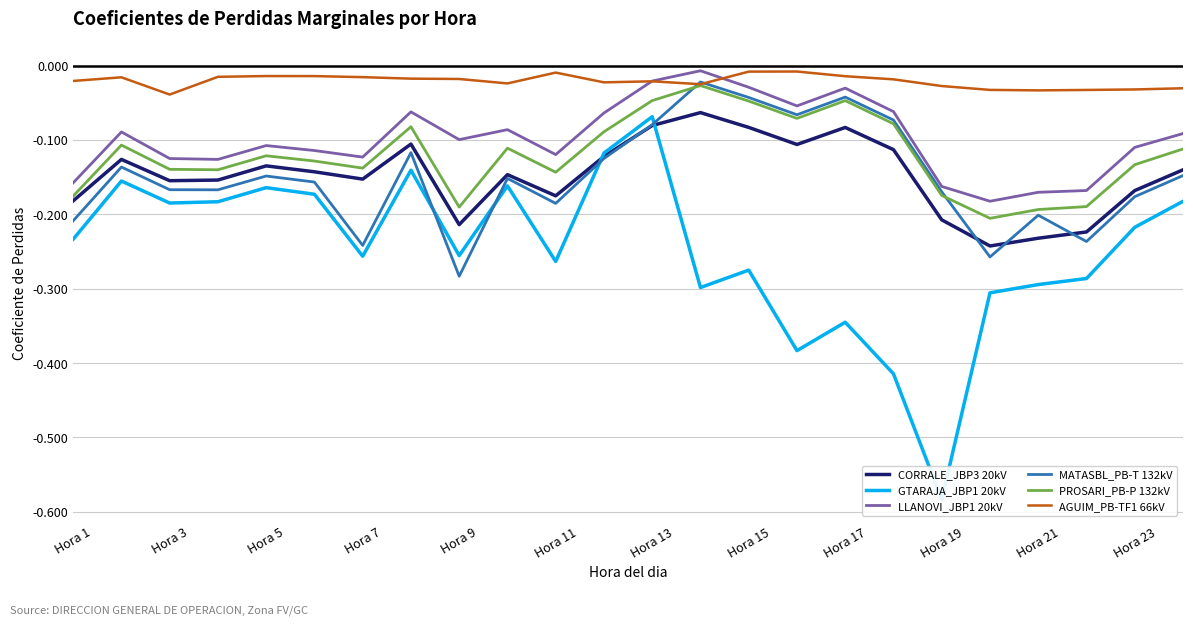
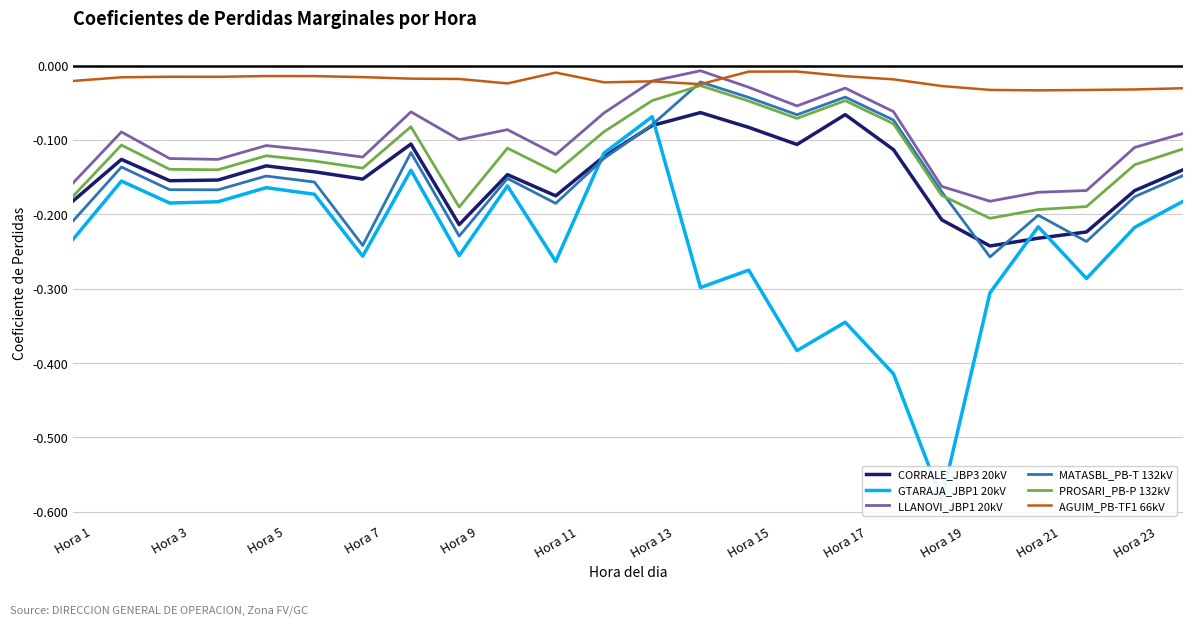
  {
    "CORRALE_JBP3 20kV": {
      "Hora 1": -0.18,
      "Hora 3": -0.15,
      "Hora 5": -0.13,
      "Hora 7": -0.15,
      "Hora 9": -0.21,
      "Hora 11": -0.18,
      "Hora 15": -0.08,
-     "Hora 17": -0.08,
+     "Hora 17": -0.07,
      "Hora 19": -0.21,
      "Hora 21": -0.23,
      "Hora 23": -0.17
    },
    "GTARAJA_JBP1 20kV": {
      "Hora 1": -0.23,
      "Hora 3": -0.18,
      "Hora 5": -0.16,
      "Hora 7": -0.26,
      "Hora 9": -0.26,
      "Hora 11": -0.26,
      "Hora 13": -0.07,
      "Hora 15": -0.28,
      "Hora 17": -0.35,
-     "Hora 21": -0.29,
+     "Hora 21": -0.22,
      "Hora 23": -0.22
    },
    "LLANOVI_JBP1 20kV": {
      "Hora 1": -0.16,
      "Hora 3": -0.12,
      "Hora 5": -0.11,
      "Hora 7": -0.12,
      "Hora 9": -0.10,
      "Hora 11": -0.12,
      "Hora 15": -0.03,
      "Hora 17": -0.03,
      "Hora 19": -0.16,
      "Hora 21": -0.17,
      "Hora 23": -0.11
    },
    "MATASBL_PB-T 132kV": {
      "Hora 1": -0.21,
      "Hora 3": -0.17,
      "Hora 5": -0.15,
      "Hora 7": -0.24,
-     "Hora 9": -0.28,
+     "Hora 9": -0.23,
      "Hora 11": -0.19,
      "Hora 15": -0.04,
      "Hora 17": -0.04,
      "Hora 19": -0.17,
      "Hora 21": -0.20,
      "Hora 23": -0.18
    },
    "PROSARI_PB-P 132kV": {
      "Hora 1": -0.18,
      "Hora 3": -0.14,
      "Hora 5": -0.12,
      "Hora 7": -0.14,
      "Hora 9": -0.19,
      "Hora 11": -0.14,
      "Hora 13": -0.05,
      "Hora 15": -0.05,
      "Hora 17": -0.05,
      "Hora 19": -0.17,
      "Hora 21": -0.19,
      "Hora 23": -0.13
    },
    "AGUIM_PB-TF1 66kV": {
      "Hora 1": -0.02,
-     "Hora 3": -0.04,
+     "Hora 3": -0.01,
      "Hora 5": -0.01,
      "Hora 7": -0.02,
      "Hora 9": -0.02,
      "Hora 11": -0.01,
      "Hora 15": -0.01,
      "Hora 17": -0.01,
      "Hora 19": -0.03,
      "Hora 21": -0.03,
      "Hora 23": -0.03
    }
  }
